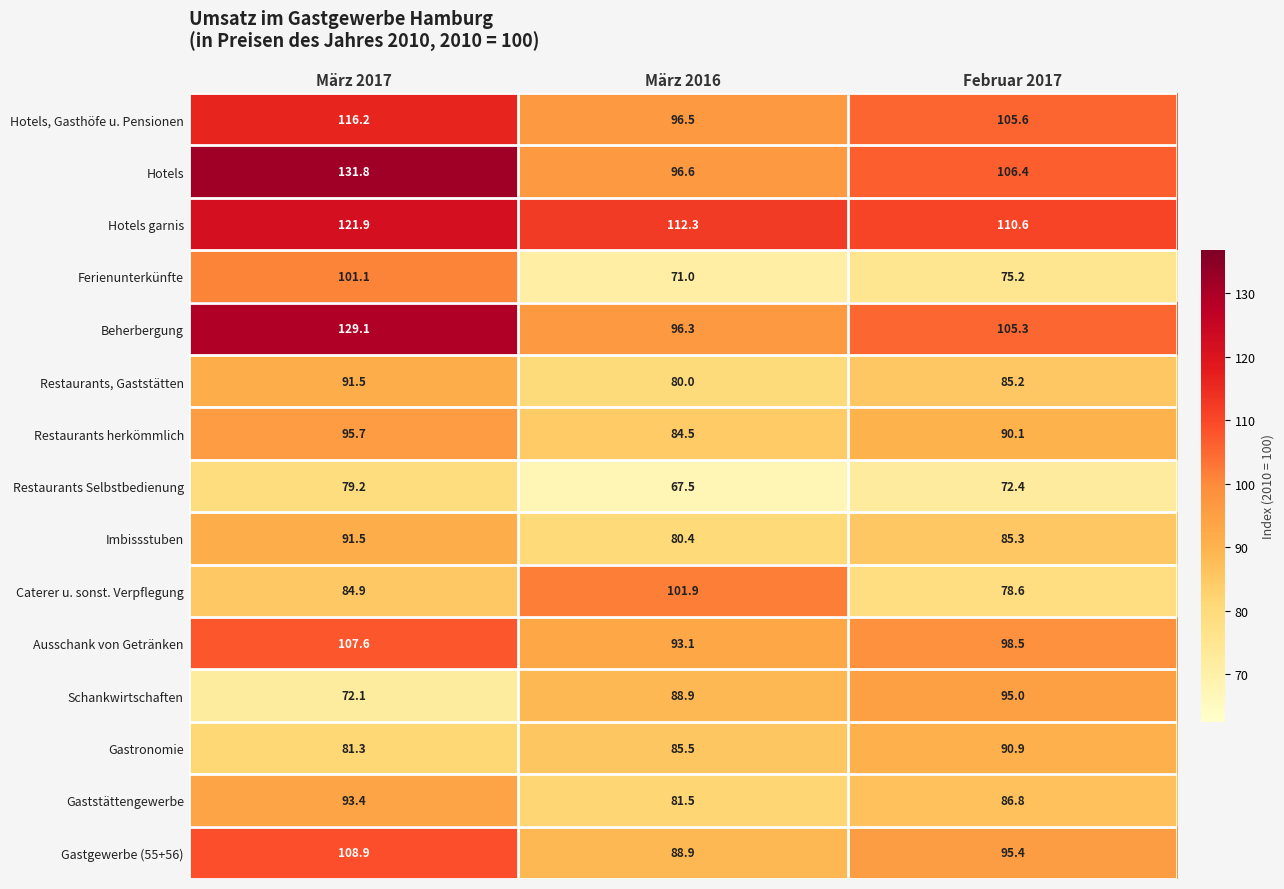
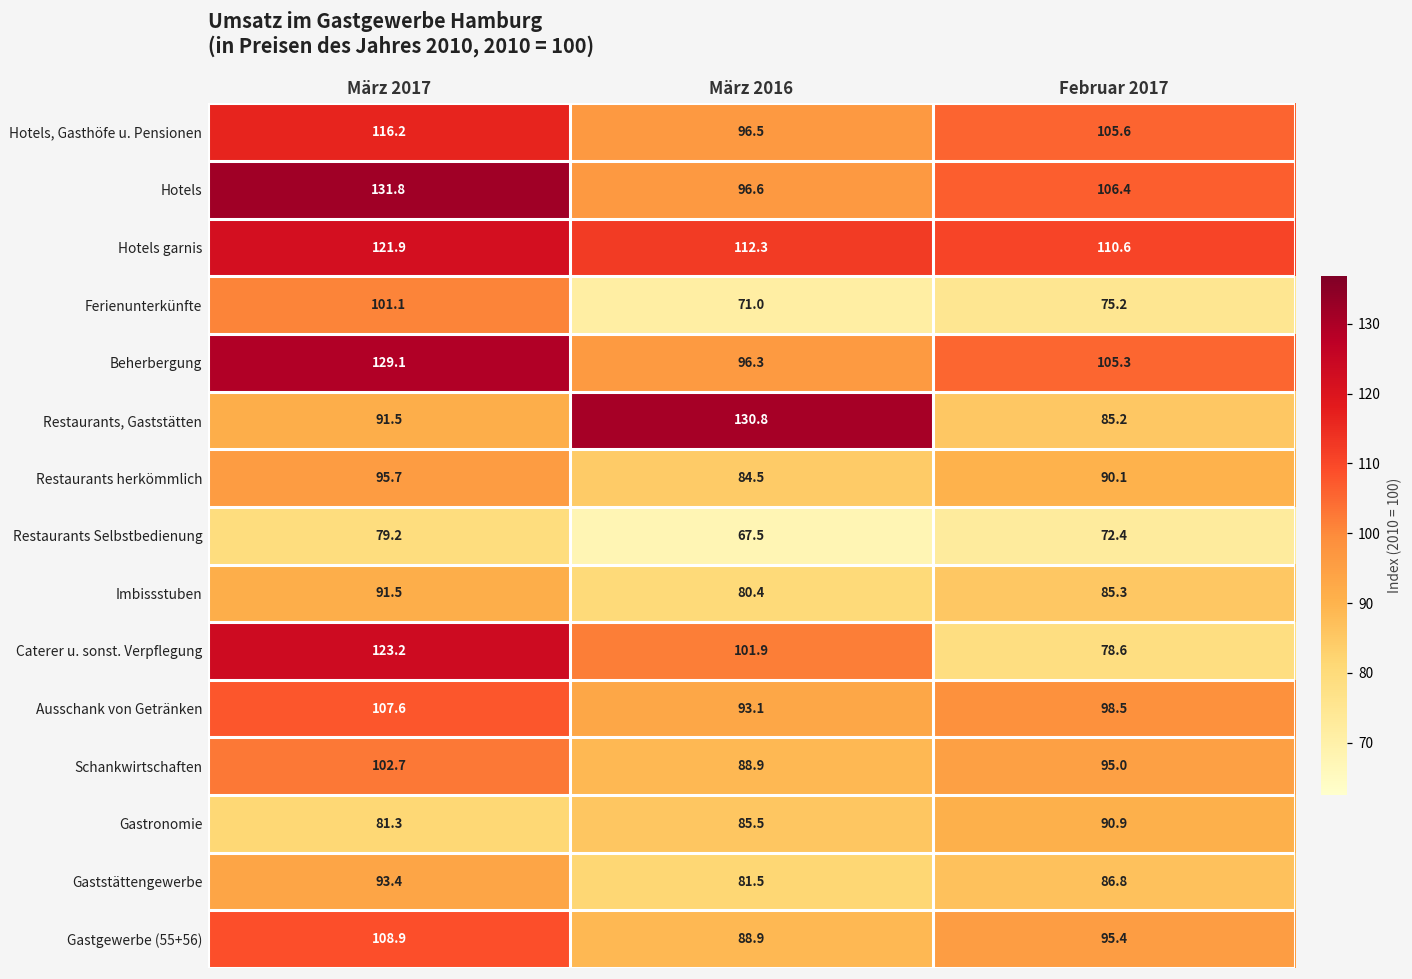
  {
    "Hotels, Gasthöfe u. Pensionen": {
      "März 2017": 116.2,
      "März 2016": 96.5,
      "Februar 2017": 105.6
    },
    "Hotels": {
      "März 2017": 131.8,
      "März 2016": 96.6,
      "Februar 2017": 106.4
    },
    "Hotels garnis": {
      "März 2017": 121.9,
      "März 2016": 112.3,
      "Februar 2017": 110.6
    },
    "Ferienunterkünfte": {
      "März 2017": 101.1,
      "März 2016": 71.0,
      "Februar 2017": 75.2
    },
    "Beherbergung": {
      "März 2017": 129.1,
      "März 2016": 96.3,
      "Februar 2017": 105.3
    },
    "Restaurants, Gaststätten": {
      "März 2017": 91.5,
-     "März 2016": 80.0,
+     "März 2016": 130.8,
      "Februar 2017": 85.2
    },
    "Restaurants herkömmlich": {
      "März 2017": 95.7,
      "März 2016": 84.5,
      "Februar 2017": 90.1
    },
    "Restaurants Selbstbedienung": {
      "März 2017": 79.2,
      "März 2016": 67.5,
      "Februar 2017": 72.4
    },
    "Imbissstuben": {
      "März 2017": 91.5,
      "März 2016": 80.4,
      "Februar 2017": 85.3
    },
    "Caterer u. sonst. Verpflegung": {
-     "März 2017": 84.9,
+     "März 2017": 123.2,
      "März 2016": 101.9,
      "Februar 2017": 78.6
    },
    "Ausschank von Getränken": {
      "März 2017": 107.6,
      "März 2016": 93.1,
      "Februar 2017": 98.5
    },
    "Schankwirtschaften": {
-     "März 2017": 72.1,
+     "März 2017": 102.7,
      "März 2016": 88.9,
      "Februar 2017": 95.0
    },
    "Gastronomie": {
      "März 2017": 81.3,
      "März 2016": 85.5,
      "Februar 2017": 90.9
    },
    "Gaststättengewerbe": {
      "März 2017": 93.4,
      "März 2016": 81.5,
      "Februar 2017": 86.8
    },
    "Gastgewerbe (55+56)": {
      "März 2017": 108.9,
      "März 2016": 88.9,
      "Februar 2017": 95.4
    }
  }
